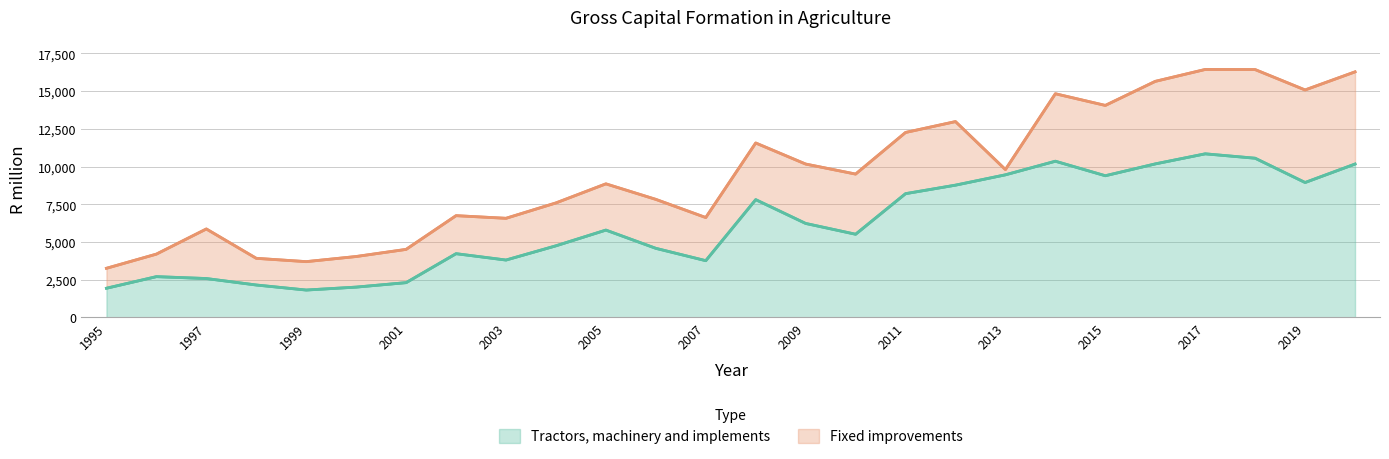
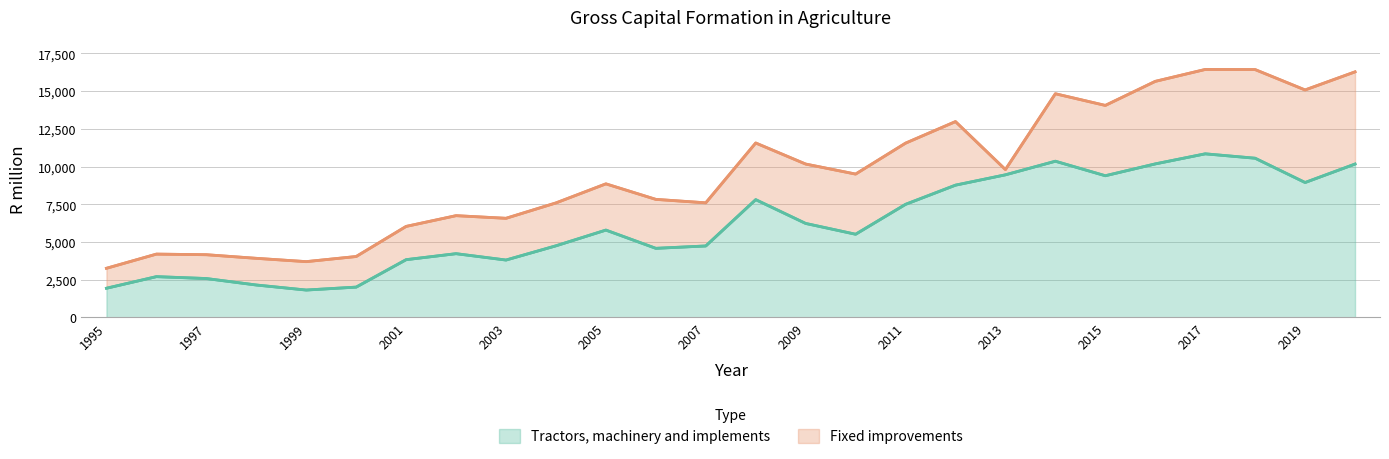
  {
    "Tractors, machinery and implements": {
      "1995": "1,900",
      "1997": "2,600",
      "1999": "1,800",
-     "2001": "2,300",
+     "2001": "3,800",
      "2003": "3,800",
      "2005": "5,800",
-     "2007": "3,800",
+     "2007": "4,700",
      "2009": "6,200",
-     "2011": "8,200",
+     "2011": "7,500",
      "2013": "9,500",
      "2015": "9,400",
      "2017": "10,800",
      "2019": "8,900"
    },
    "Fixed improvements": {
      "1995": "1,300",
-     "1997": "3,300",
+     "1997": "1,600",
      "1999": "1,900",
      "2001": "2,200",
      "2003": "2,800",
      "2005": "3,100",
      "2007": "2,900",
      "2009": "3,900",
      "2011": "4,100",
      "2013": "300",
      "2015": "4,700",
      "2017": "5,600",
      "2019": "6,100"
    }
  }
